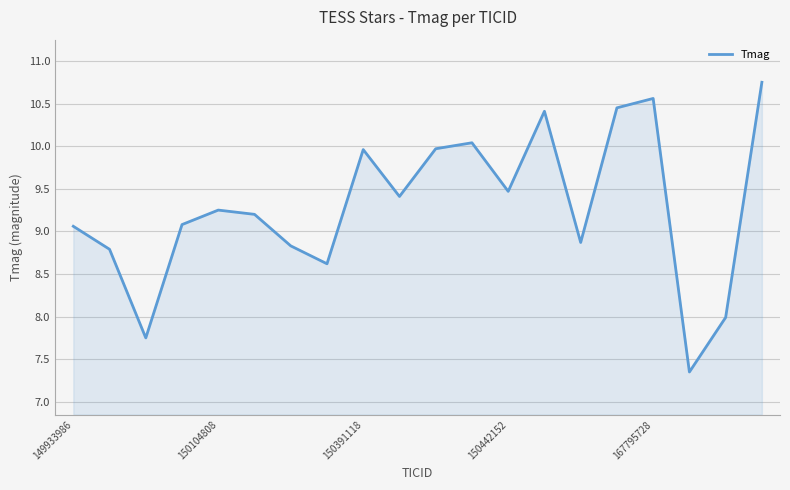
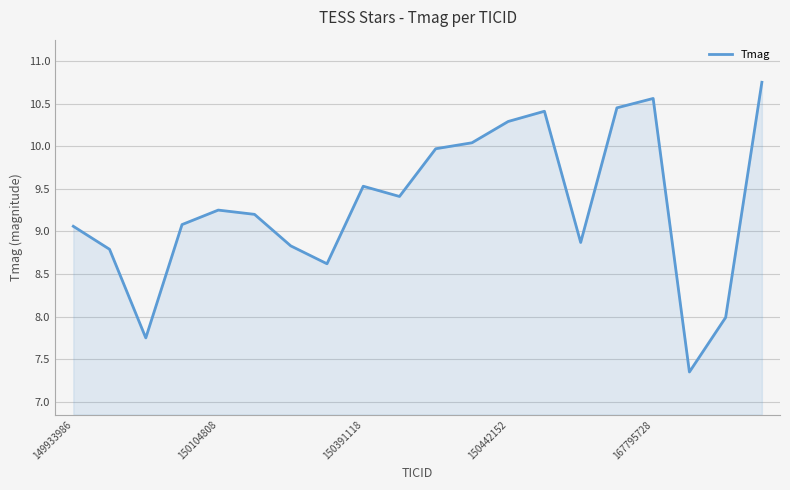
  {
    "149933986": 9.1,
    "150104808": 9.3,
-   "150391118": 10.0,
-   "150442152": 9.5,
+   "150391118": 9.5,
+   "150442152": 10.3,
    "167795728": 10.6
  }
